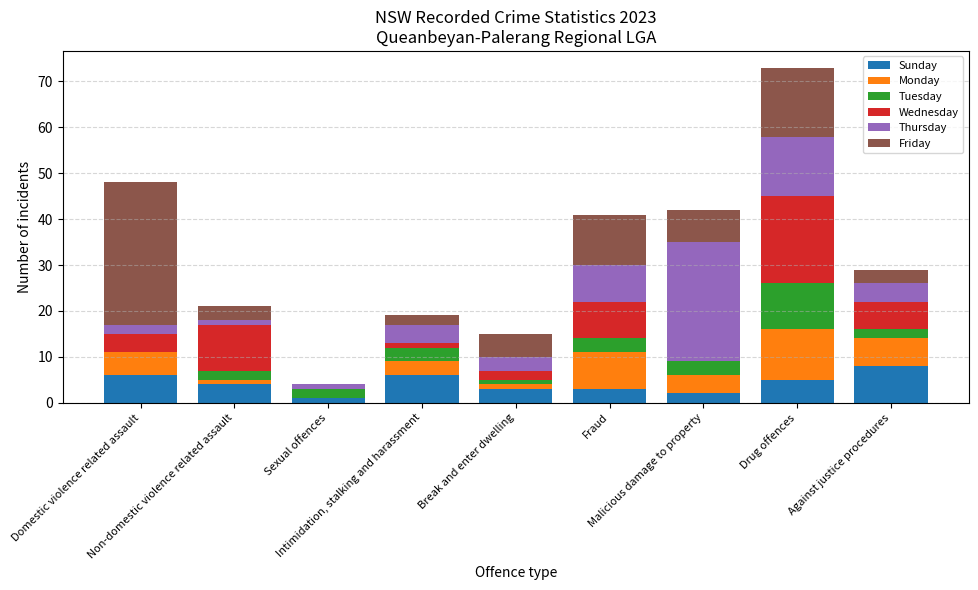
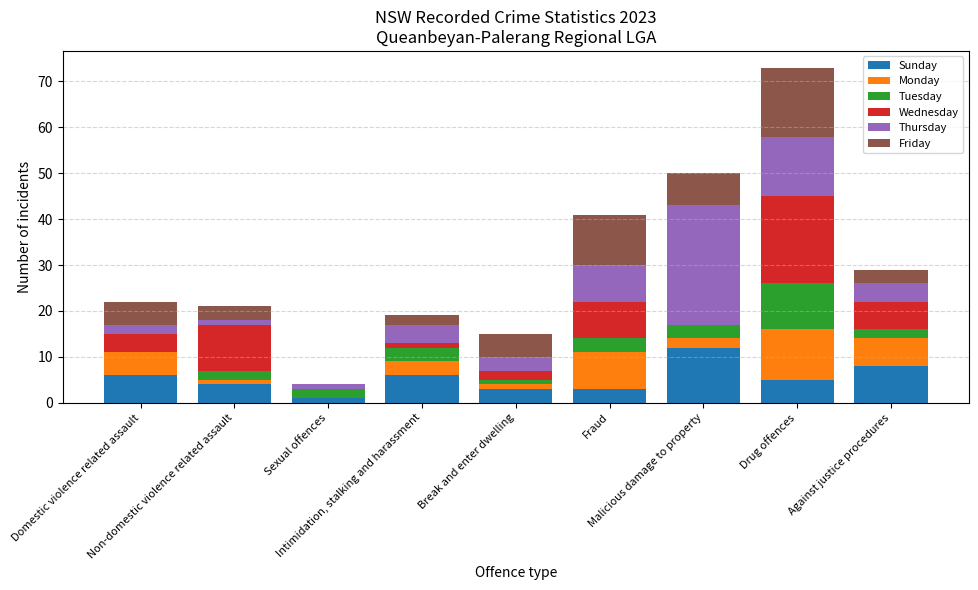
  {
    "Sunday": {
      "Domestic violence related assault": 6,
      "Non-domestic violence related assault": 4,
      "Sexual offences": 1,
      "Intimidation, stalking and harassment": 6,
      "Break and enter dwelling": 3,
      "Fraud": 3,
-     "Malicious damage to property": 2,
+     "Malicious damage to property": 12,
      "Drug offences": 5,
      "Against justice procedures": 8
    },
    "Monday": {
      "Domestic violence related assault": 5,
      "Non-domestic violence related assault": 1,
      "Sexual offences": 0,
      "Intimidation, stalking and harassment": 3,
      "Break and enter dwelling": 1,
      "Fraud": 8,
-     "Malicious damage to property": 4,
+     "Malicious damage to property": 2,
      "Drug offences": 11,
      "Against justice procedures": 6
    },
    "Tuesday": {
      "Domestic violence related assault": 0,
      "Non-domestic violence related assault": 2,
      "Sexual offences": 2,
      "Intimidation, stalking and harassment": 3,
      "Break and enter dwelling": 1,
      "Fraud": 3,
      "Malicious damage to property": 3,
      "Drug offences": 10,
      "Against justice procedures": 2
    },
    "Wednesday": {
      "Domestic violence related assault": 4,
      "Non-domestic violence related assault": 10,
      "Sexual offences": 0,
      "Intimidation, stalking and harassment": 1,
      "Break and enter dwelling": 2,
      "Fraud": 8,
      "Malicious damage to property": 0,
      "Drug offences": 19,
      "Against justice procedures": 6
    },
    "Thursday": {
      "Domestic violence related assault": 2,
      "Non-domestic violence related assault": 1,
      "Sexual offences": 1,
      "Intimidation, stalking and harassment": 4,
      "Break and enter dwelling": 3,
      "Fraud": 8,
      "Malicious damage to property": 26,
      "Drug offences": 13,
      "Against justice procedures": 4
    },
    "Friday": {
-     "Domestic violence related assault": 31,
+     "Domestic violence related assault": 5,
      "Non-domestic violence related assault": 3,
      "Sexual offences": 0,
      "Intimidation, stalking and harassment": 2,
      "Break and enter dwelling": 5,
      "Fraud": 11,
      "Malicious damage to property": 7,
      "Drug offences": 15,
      "Against justice procedures": 3
    }
  }
